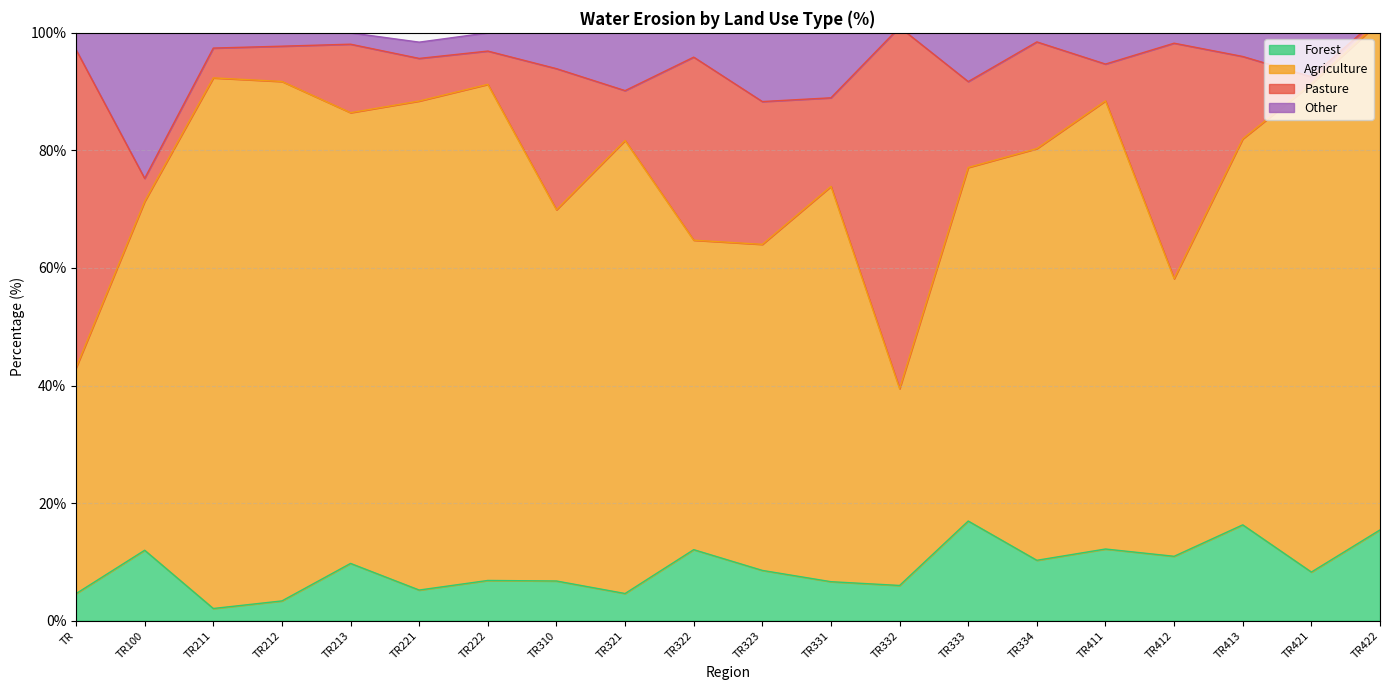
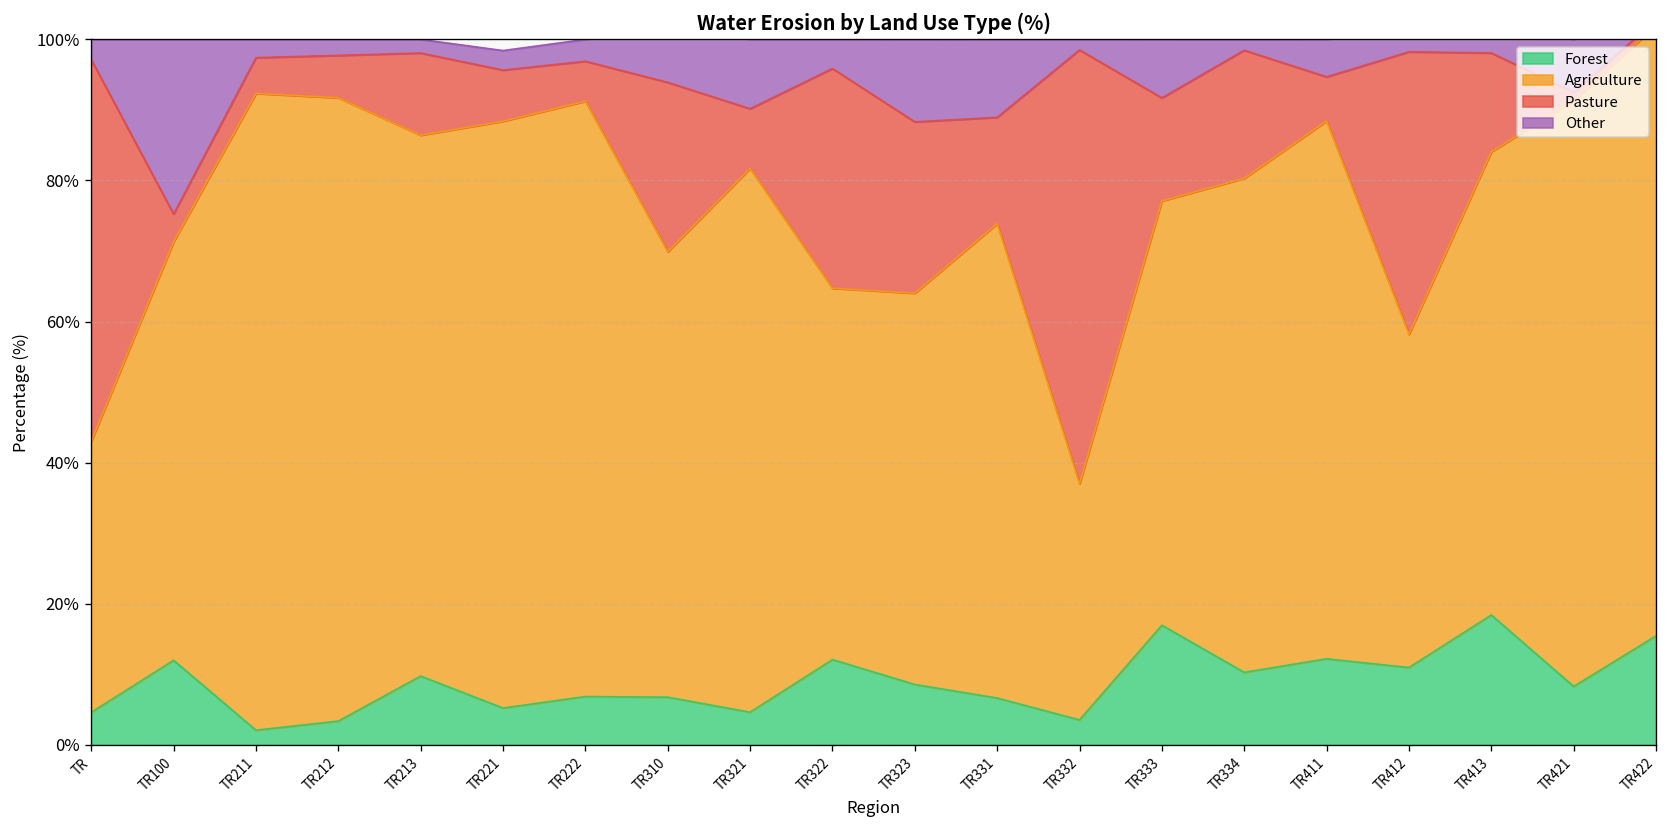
  {
    "Forest": {
      "TR": "5%",
      "TR100": "12%",
      "TR211": "2%",
      "TR212": "3%",
      "TR213": "10%",
      "TR221": "5%",
      "TR222": "7%",
      "TR310": "7%",
      "TR321": "5%",
      "TR322": "12%",
      "TR323": "9%",
      "TR331": "7%",
-     "TR332": "6%",
+     "TR332": "4%",
      "TR333": "17%",
      "TR334": "10%",
      "TR411": "12%",
      "TR412": "11%",
-     "TR413": "16%",
+     "TR413": "18%",
      "TR421": "8%",
      "TR422": "15%"
    },
    "Agriculture": {
      "TR": "38%",
      "TR100": "59%",
      "TR211": "90%",
      "TR212": "88%",
      "TR213": "77%",
      "TR221": "83%",
      "TR222": "84%",
      "TR310": "63%",
      "TR321": "77%",
      "TR322": "53%",
      "TR323": "55%",
      "TR331": "67%",
      "TR332": "33%",
      "TR333": "60%",
      "TR334": "70%",
      "TR411": "76%",
      "TR412": "47%",
      "TR413": "66%"
    },
    "Pasture": {
      "TR": "54%",
      "TR100": "4%",
      "TR211": "5%",
      "TR212": "6%",
      "TR213": "12%",
      "TR221": "7%",
      "TR222": "6%",
      "TR310": "24%",
      "TR321": "8%",
      "TR322": "31%",
      "TR323": "24%",
      "TR331": "15%",
      "TR333": "15%",
      "TR334": "18%",
      "TR411": "6%",
      "TR412": "40%",
      "TR413": "14%"
    },
    "Other": {
      "TR": "3%",
      "TR100": "25%",
      "TR211": "3%",
      "TR212": "2%",
      "TR213": "2%",
      "TR221": "3%",
      "TR222": "3%",
      "TR321": "10%",
      "TR322": "4%",
      "TR323": "12%",
      "TR331": "11%",
      "TR333": "8%",
      "TR334": "2%",
      "TR411": "5%",
      "TR421": "7%"
    }
  }
